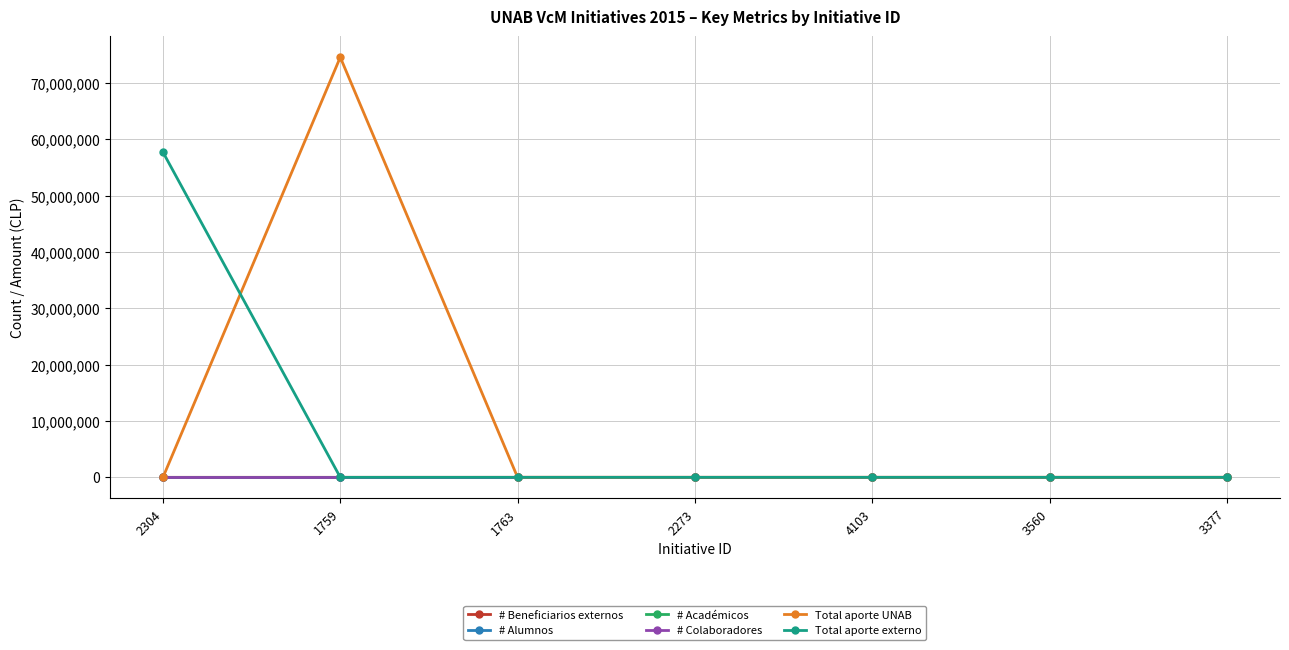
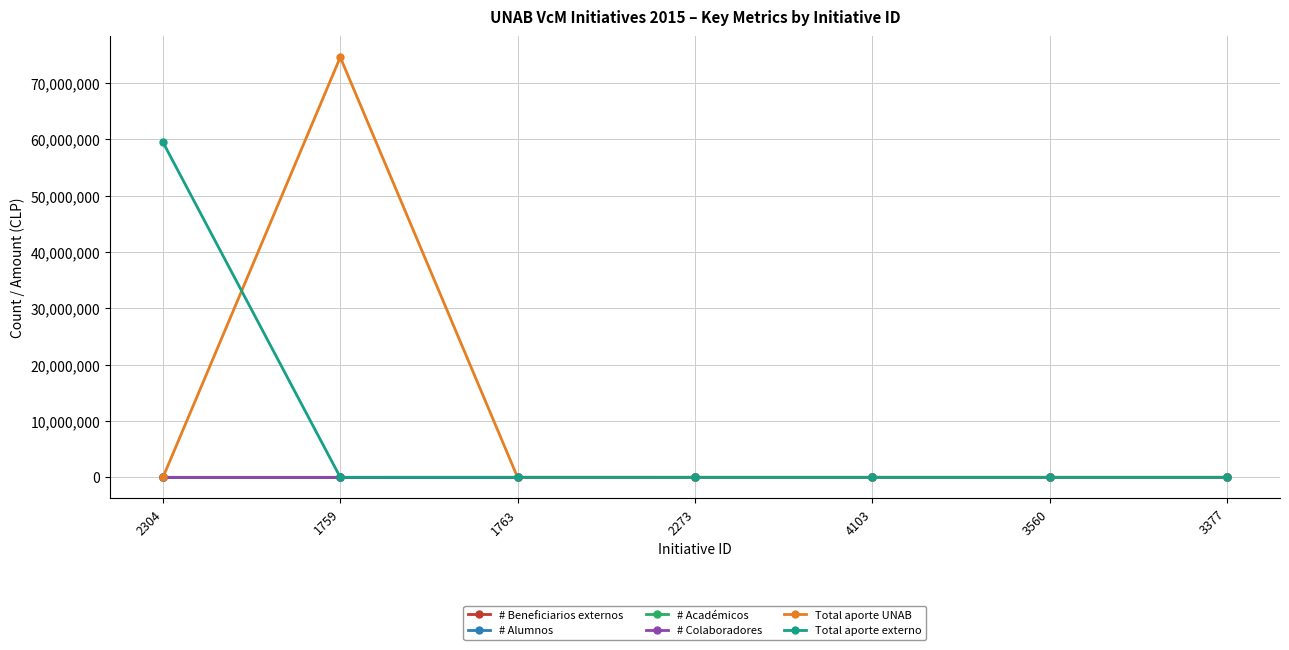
  {
    "Total aporte UNAB": {
      "1759": "75,000,000"
    },
    "Total aporte externo": {
-     "2304": "58,000,000"
+     "2304": "59,000,000"
    }
  }
